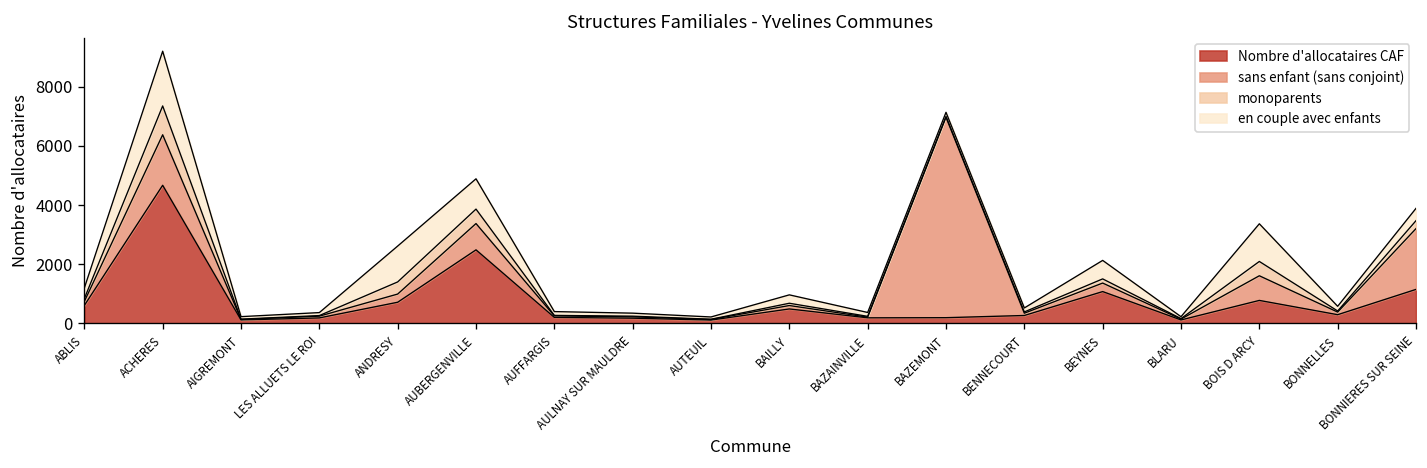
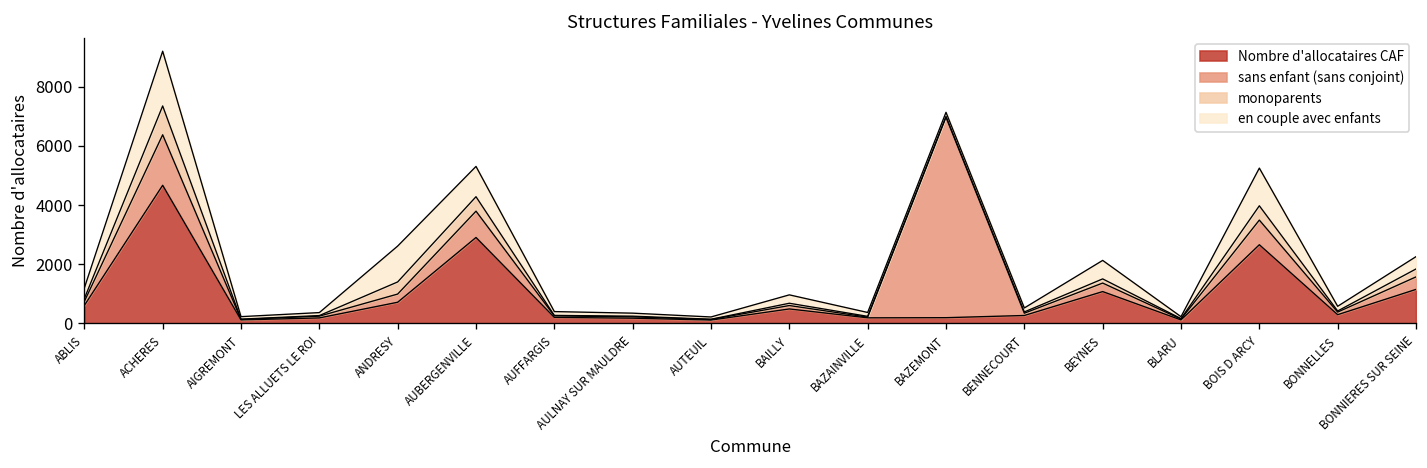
  {
    "Nombre d'allocataires CAF": {
      "ABLIS": 600,
      "ACHERES": 4700,
      "ANDRESY": 700,
-     "AUBERGENVILLE": 2500,
+     "AUBERGENVILLE": 2900,
      "BAILLY": 500,
      "BAZEMONT": 200,
      "BEYNES": 1100,
-     "BOIS D ARCY": 800,
+     "BOIS D ARCY": 2700,
      "BONNIERES SUR SEINE": 1100
    },
    "sans enfant (sans conjoint)": {
      "ACHERES": 1700,
      "ANDRESY": 300,
      "AUBERGENVILLE": 900,
      "BEYNES": 300,
      "BOIS D ARCY": 800,
-     "BONNIERES SUR SEINE": 2100
+     "BONNIERES SUR SEINE": 400
    }
  }
